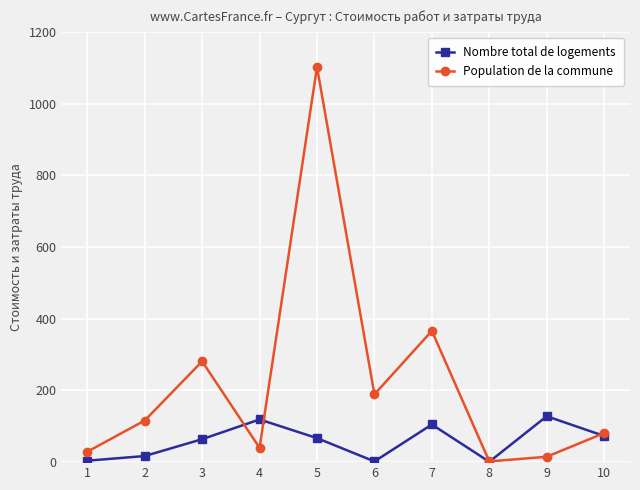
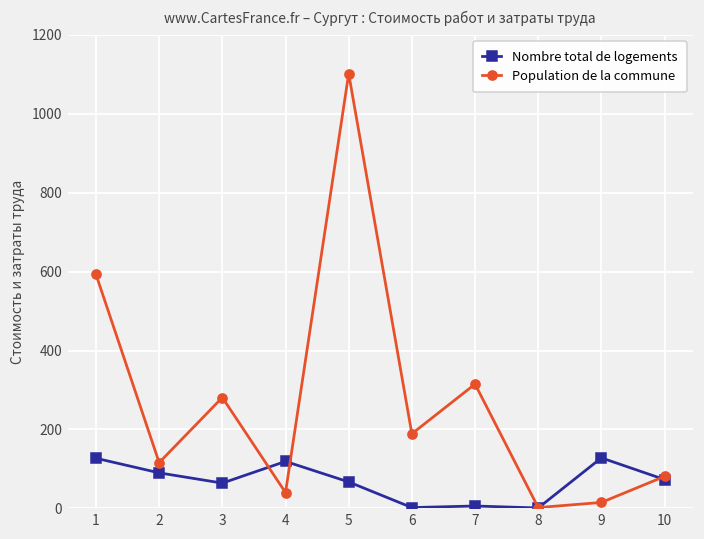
  {
    "Nombre total de logements": {
-     "1": 0,
-     "2": 20,
+     "1": 130,
+     "2": 90,
      "3": 60,
      "4": 120,
      "5": 70,
      "6": 0,
-     "7": 110,
+     "7": 10,
      "9": 130,
      "10": 70
    },
    "Population de la commune": {
-     "1": 30,
+     "1": 590,
      "2": 120,
      "3": 280,
      "4": 40,
      "5": 1100,
      "6": 190,
-     "7": 370,
+     "7": 320,
      "9": 20,
      "10": 80
    }
  }
